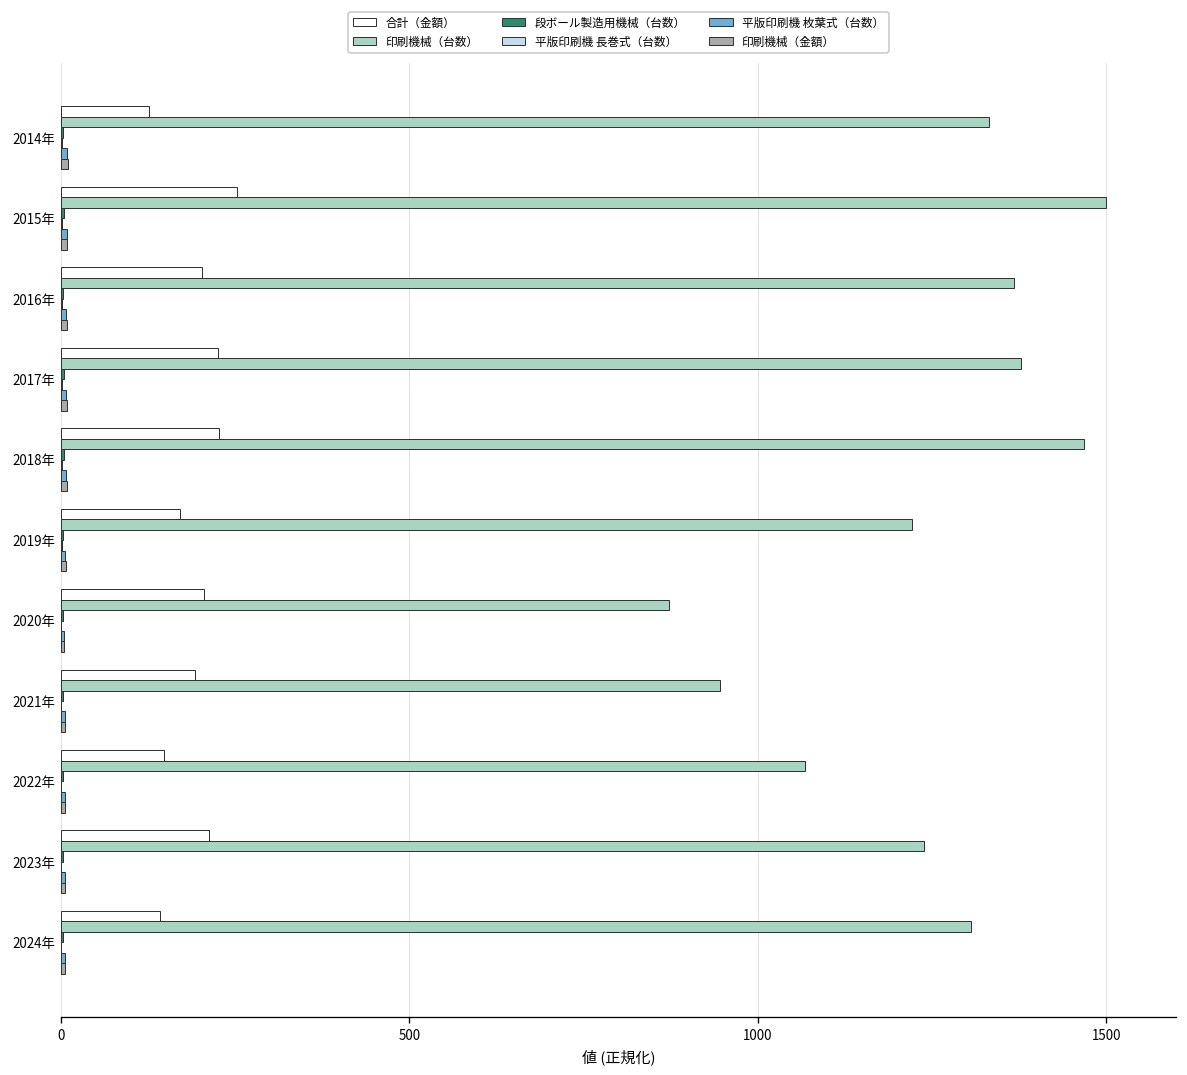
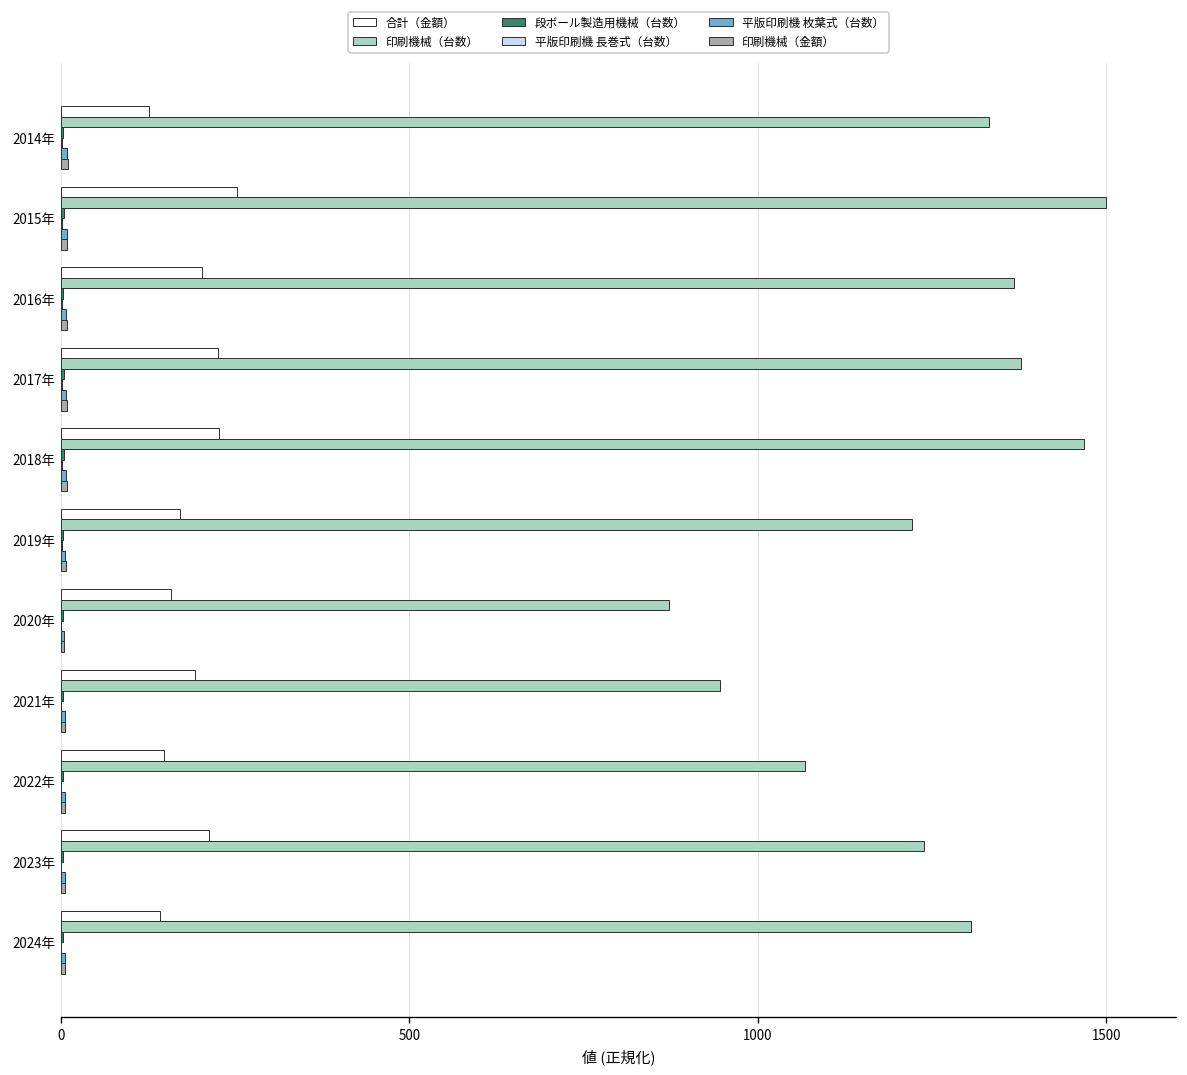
  {
    "合計（金額）": {
      "2014年": 130,
      "2015年": 250,
      "2016年": 200,
      "2017年": 220,
      "2018年": 230,
      "2019年": 170,
-     "2020年": 200,
+     "2020年": 160,
      "2021年": 190,
      "2022年": 150,
      "2023年": 210,
      "2024年": 140
    },
    "平版印刷機 枚葉式（台数）": {
      "2014年": 10,
      "2015年": 10,
      "2016年": 10,
      "2017年": 10,
      "2018年": 10,
      "2019年": 10,
      "2021年": 10,
      "2022年": 0,
      "2023年": 10,
      "2024年": 0
    }
  }
